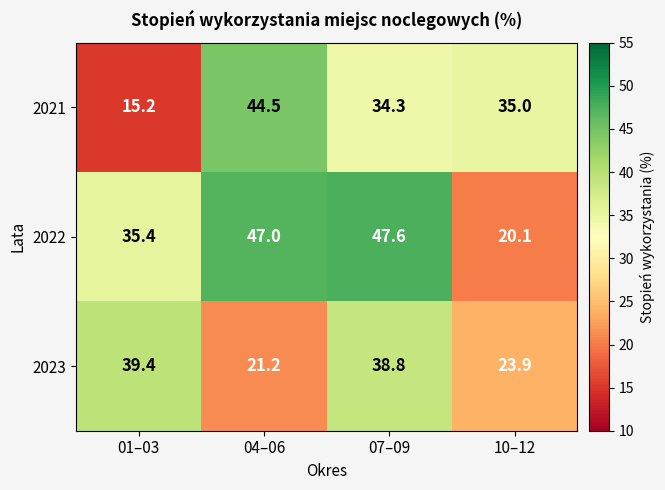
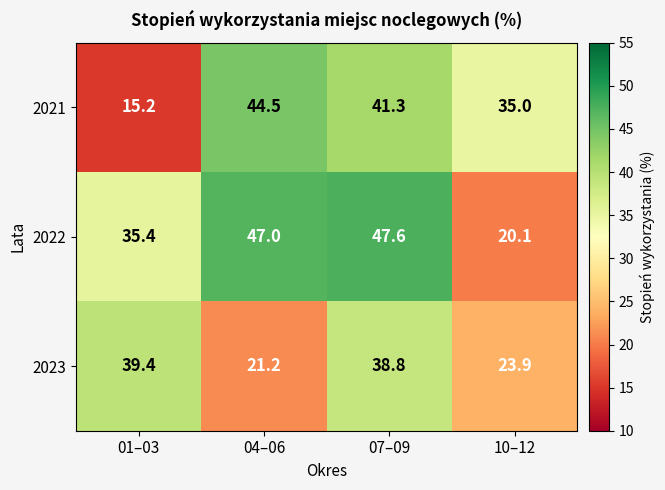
  {
    "2021": {
      "01–03": 15.2,
      "04–06": 44.5,
-     "07–09": 34.3,
+     "07–09": 41.3,
      "10–12": 35.0
    },
    "2022": {
      "01–03": 35.4,
      "04–06": 47.0,
      "07–09": 47.6,
      "10–12": 20.1
    },
    "2023": {
      "01–03": 39.4,
      "04–06": 21.2,
      "07–09": 38.8,
      "10–12": 23.9
    }
  }
